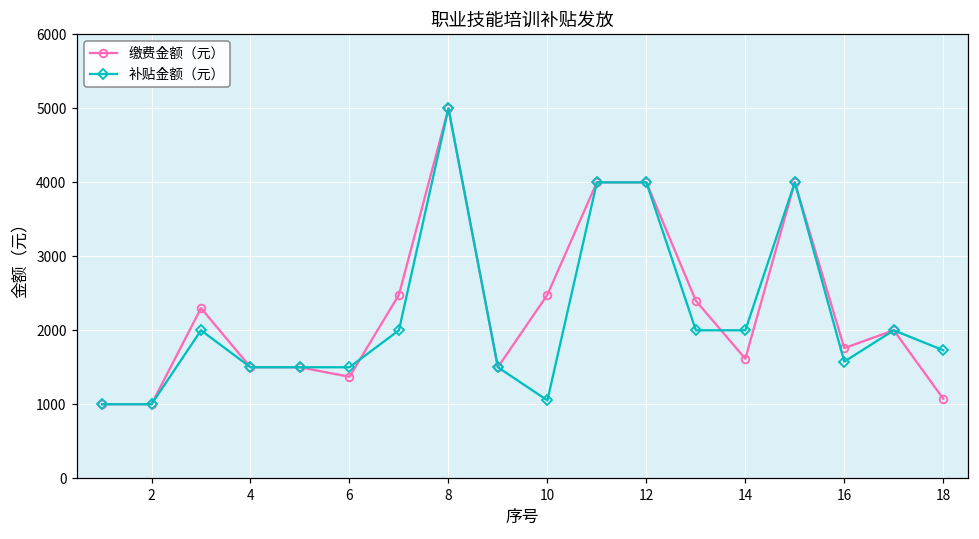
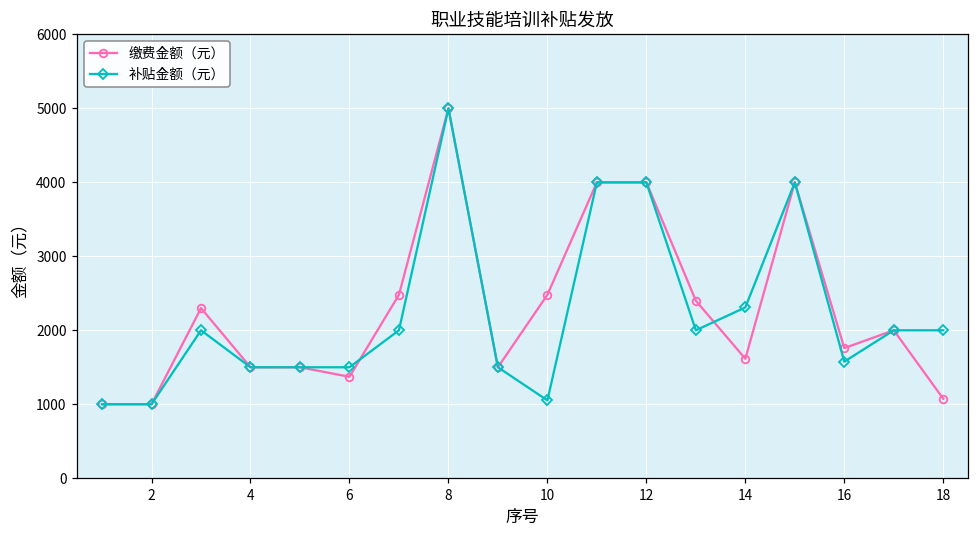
  {
    "缴费金额（元）": {
      "6": 1400,
      "10": 2500,
      "14": 1600,
      "16": 1800,
      "18": 1100
    },
    "补贴金额（元）": {
      "6": 1500,
      "10": 1100,
-     "14": 2000,
+     "14": 2300,
      "16": 1600,
-     "18": 1700
+     "18": 2000
    }
  }
